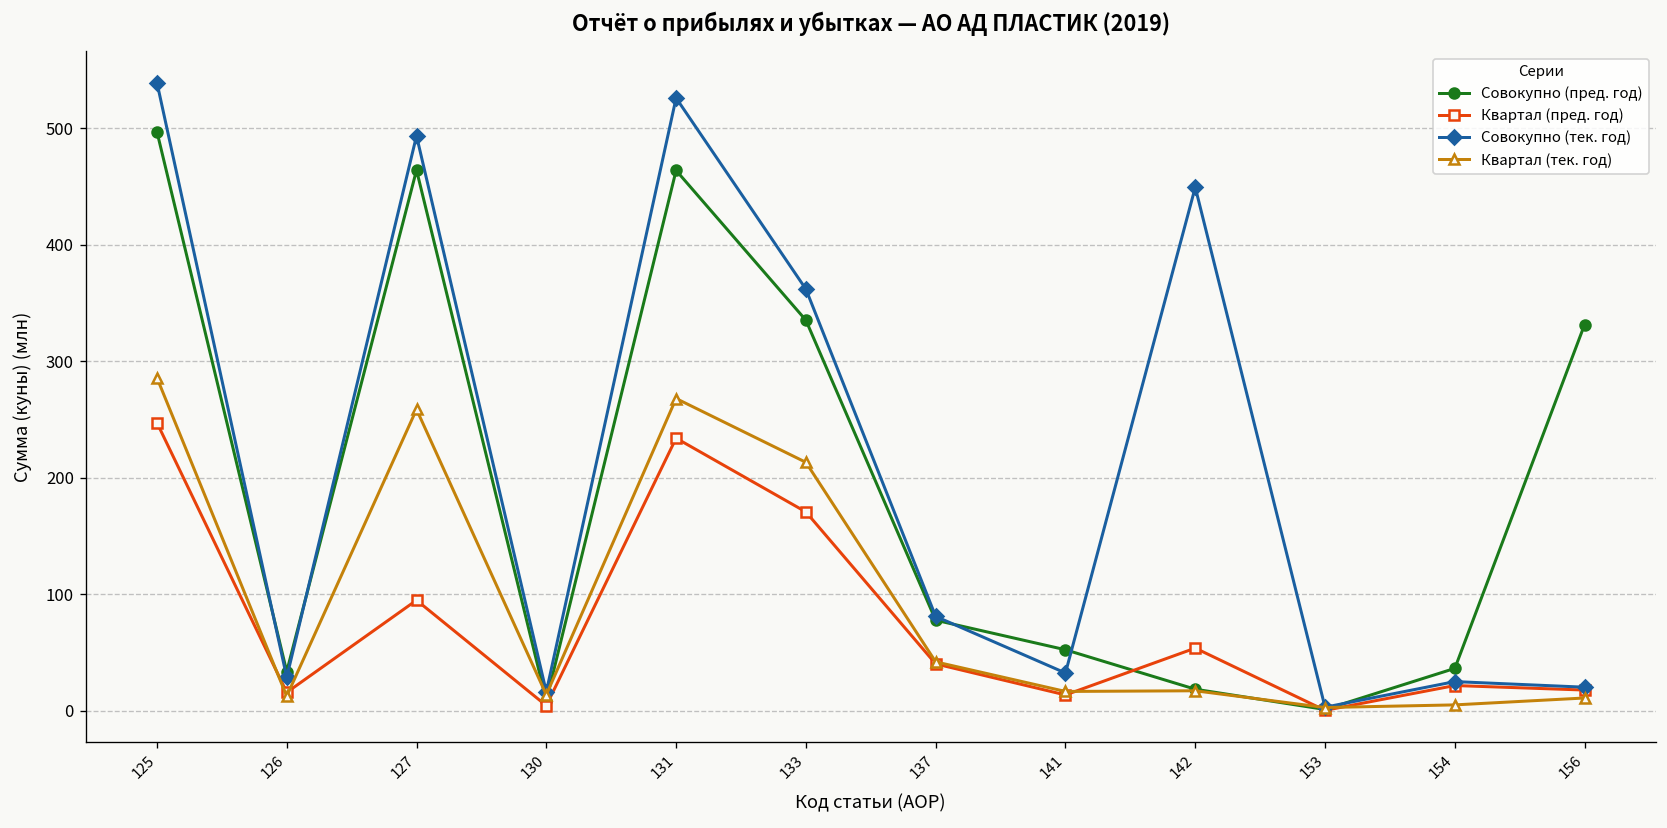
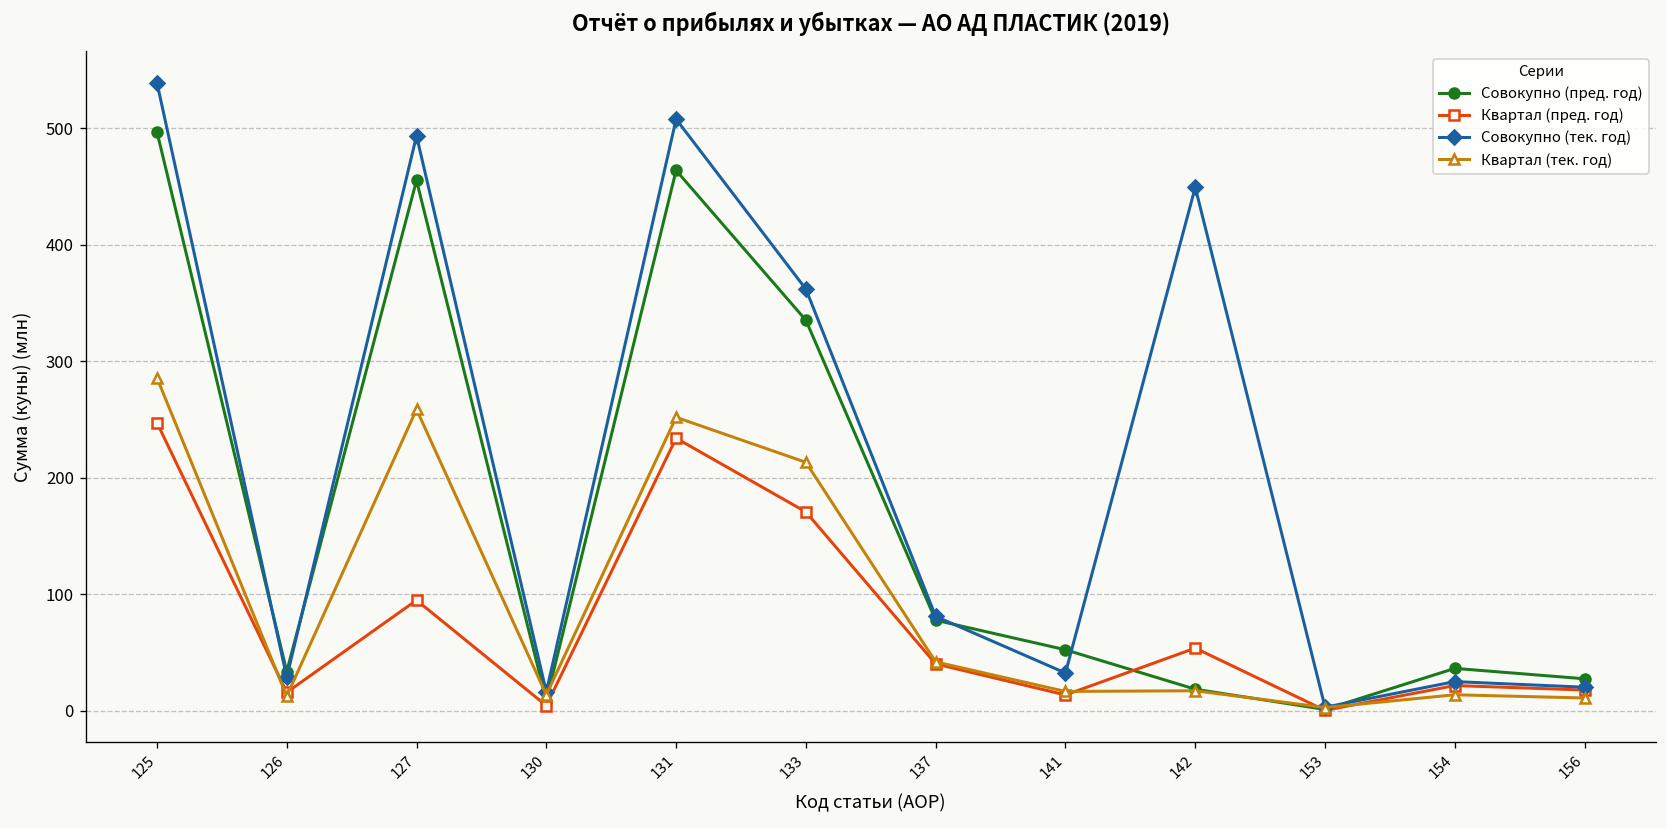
  {
    "Совокупно (пред. год)": {
      "125": 500,
      "126": 30,
-     "127": 464,
+     "127": 455,
      "130": 10,
      "131": 460,
      "133": 340,
      "137": 80,
      "141": 50,
      "154": 40,
-     "156": 330
+     "156": 30
    },
    "Квартал (пред. год)": {
      "125": 250,
      "126": 20,
      "127": 90,
      "130": 0,
      "131": 230,
      "133": 170,
      "141": 10,
      "142": 50,
      "154": 20
    },
    "Совокупно (тек. год)": {
      "125": 540,
      "126": 30,
      "127": 490,
-     "131": 530,
+     "131": 510,
      "133": 360,
      "137": 80,
      "141": 30,
      "142": 450,
      "154": 20
    },
    "Квартал (тек. год)": {
      "125": 290,
      "126": 10,
      "127": 260,
-     "131": 270,
+     "131": 250,
      "133": 210,
      "141": 20,
-     "154": 0,
+     "154": 10,
      "156": 10
    }
  }
